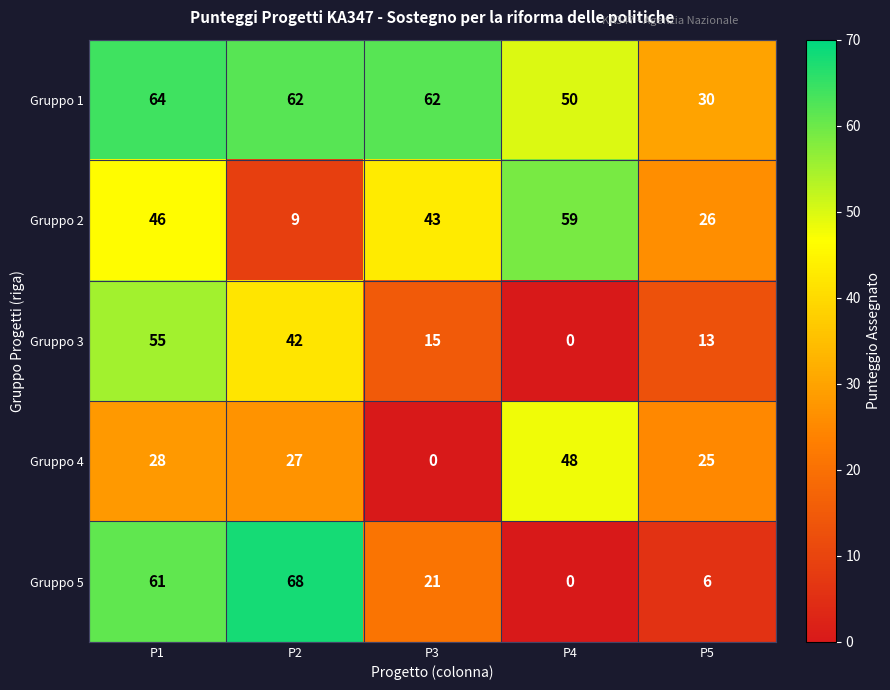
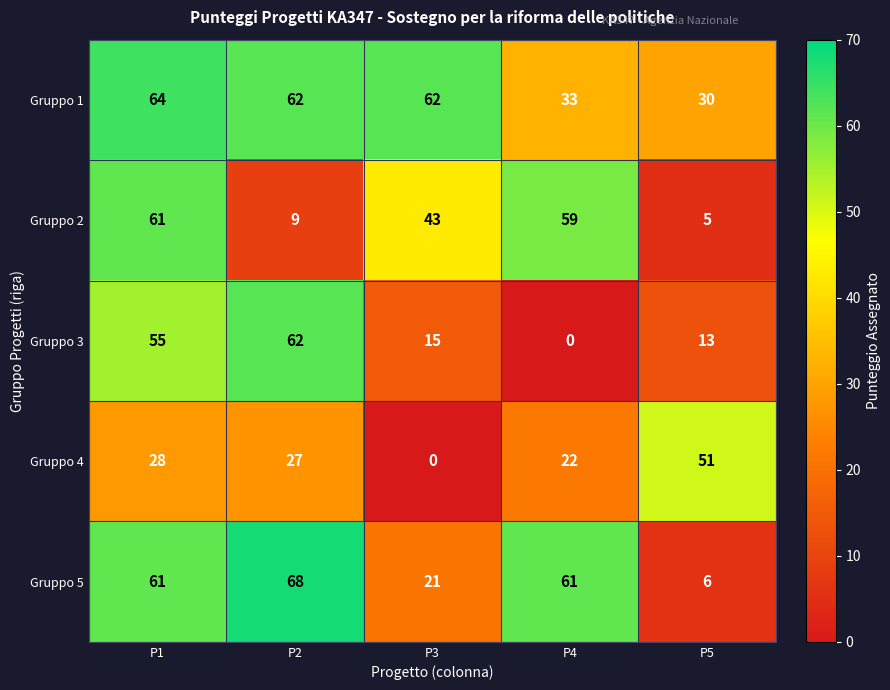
  {
    "Gruppo 1": {
      "P1": 64,
      "P2": 62,
      "P3": 62,
-     "P4": 50,
+     "P4": 33,
      "P5": 30
    },
    "Gruppo 2": {
-     "P1": 46,
+     "P1": 61,
      "P2": 9,
      "P3": 43,
      "P4": 59,
-     "P5": 26
+     "P5": 5
    },
    "Gruppo 3": {
      "P1": 55,
-     "P2": 42,
+     "P2": 62,
      "P3": 15,
      "P4": 0,
      "P5": 13
    },
    "Gruppo 4": {
      "P1": 28,
      "P2": 27,
      "P3": 0,
-     "P4": 48,
-     "P5": 25
+     "P4": 22,
+     "P5": 51
    },
    "Gruppo 5": {
      "P1": 61,
      "P2": 68,
      "P3": 21,
-     "P4": 0,
+     "P4": 61,
      "P5": 6
    }
  }
